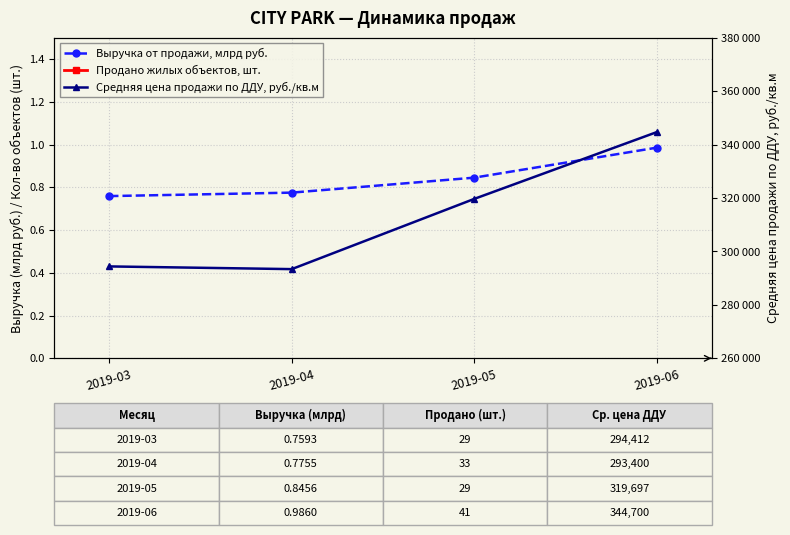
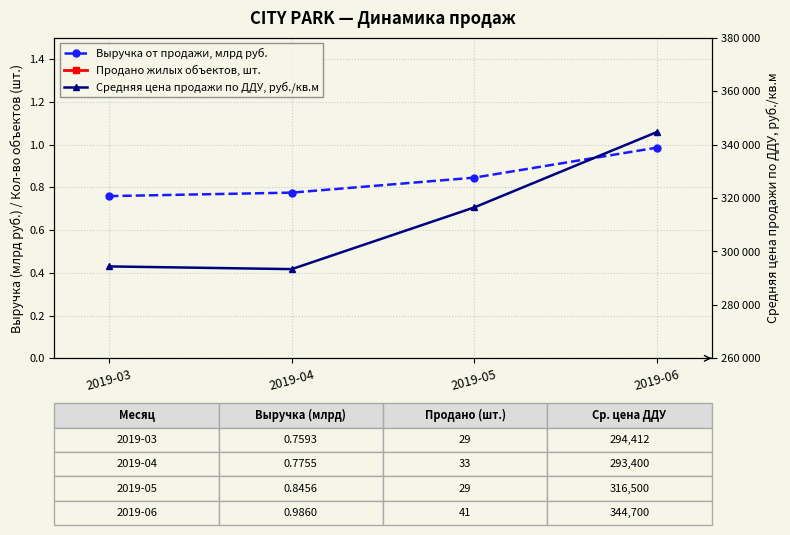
  {
    "Средняя цена продажи по ДДУ, руб./кв.м": {
-     "2019-05": "319,697"
+     "2019-05": "316,500"
    }
  }
